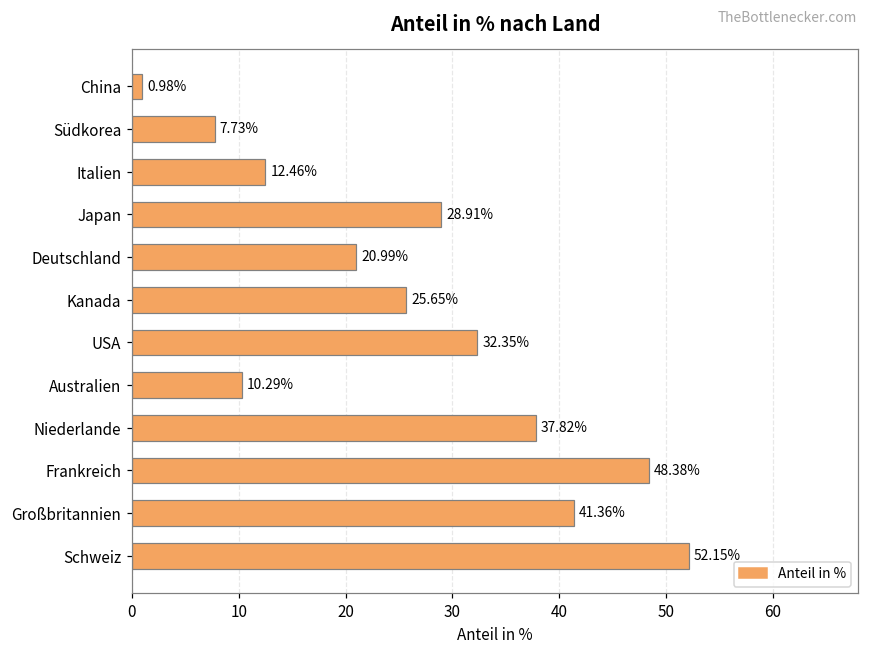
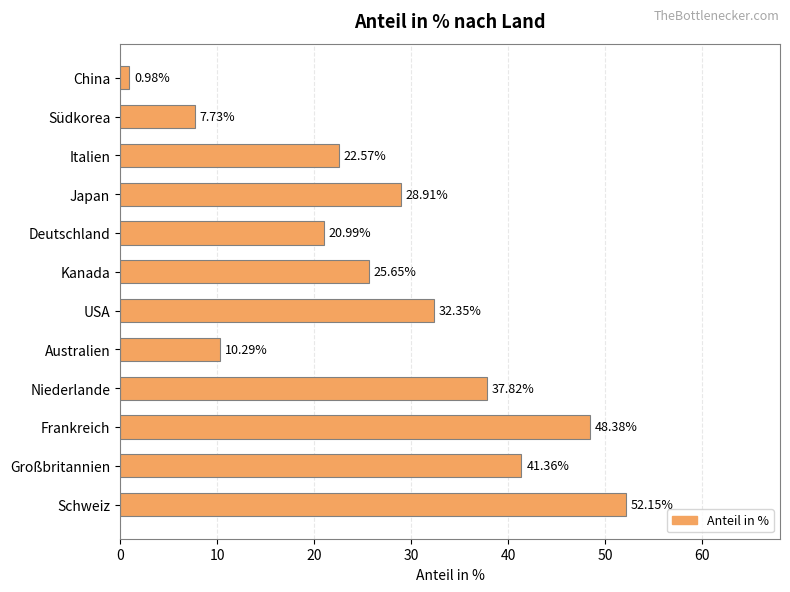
  {
    "China": "0.98%",
    "Südkorea": "7.73%",
-   "Italien": "12.46%",
+   "Italien": "22.57%",
    "Japan": "28.91%",
    "Deutschland": "20.99%",
    "Kanada": "25.65%",
    "USA": "32.35%",
    "Australien": "10.29%",
    "Niederlande": "37.82%",
    "Frankreich": "48.38%",
    "Großbritannien": "41.36%"
  }
